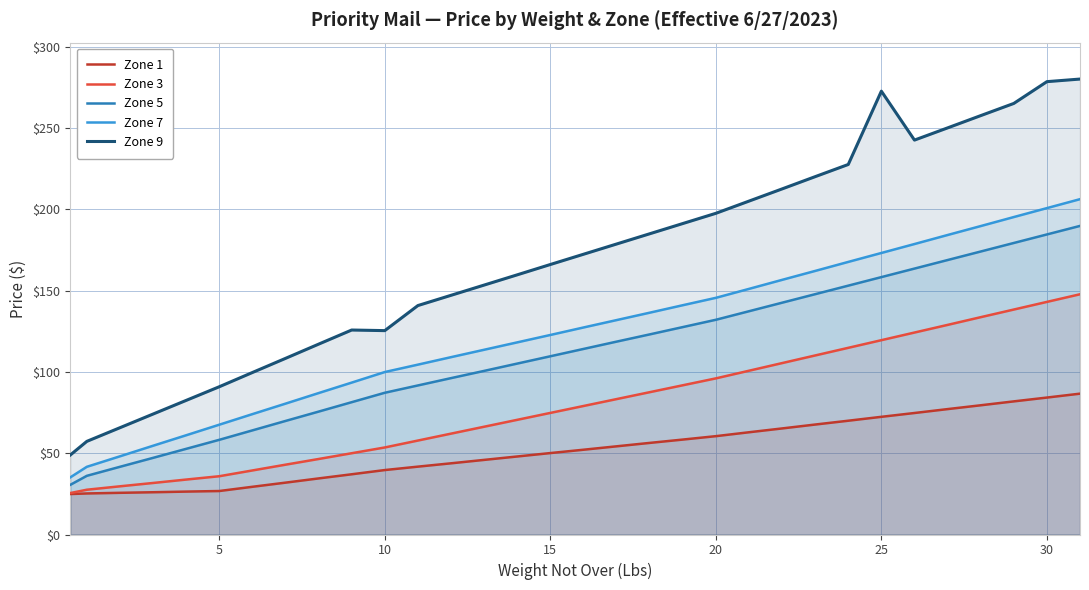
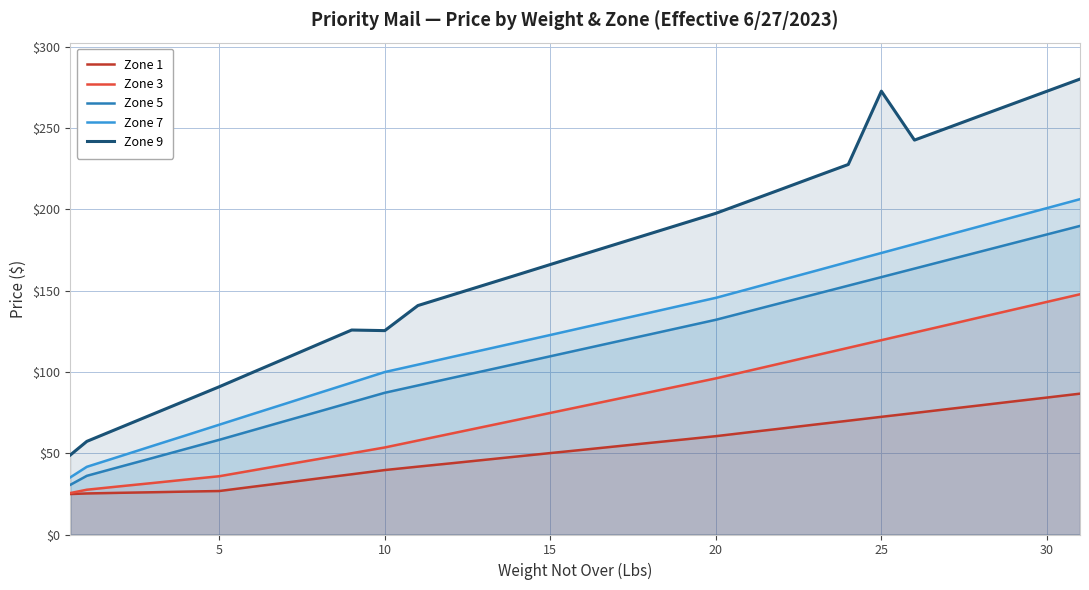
  {
    "Zone 9": {
      "5": "$91",
      "10": "$125",
      "15": "$166",
      "20": "$198",
      "25": "$273",
-     "30": "$279"
+     "30": "$273"
    }
  }
